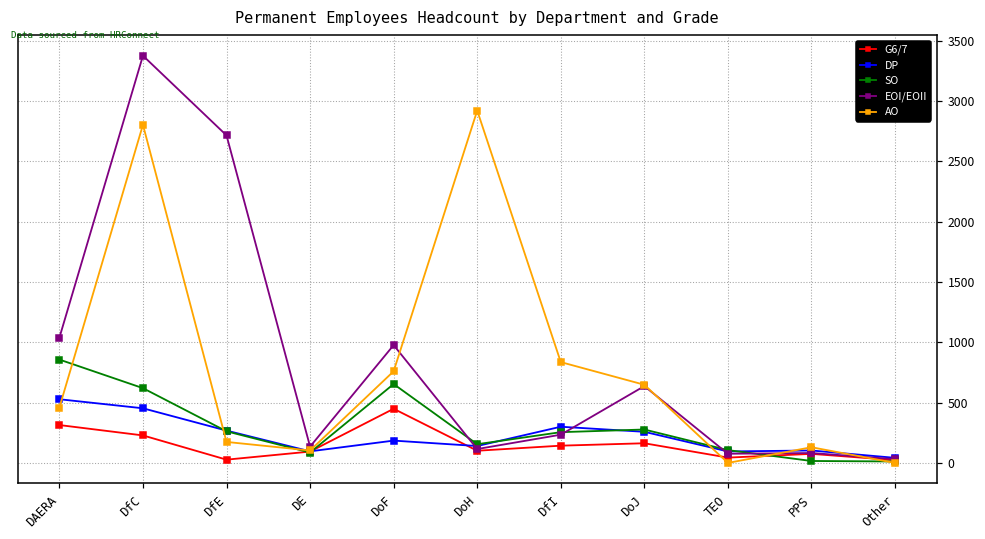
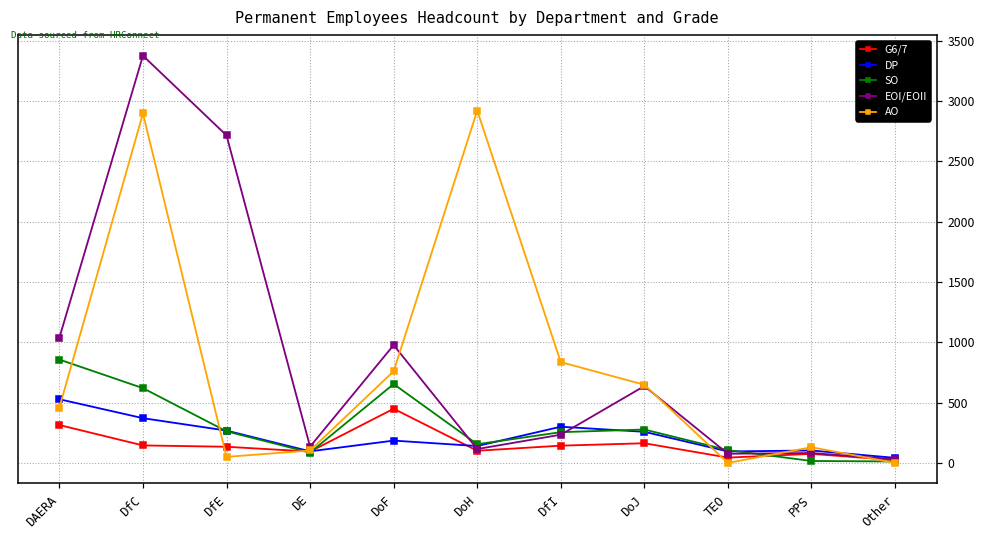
  {
    "G6/7": {
      "DAERA": 310,
-     "DfC": 230,
-     "DfE": 30,
+     "DfC": 150,
+     "DfE": 130,
      "DoF": 450,
      "DfI": 140,
      "DoJ": 160,
      "TEO": 40
    },
    "DP": {
      "DAERA": 530,
-     "DfC": 450,
+     "DfC": 370,
      "DoF": 190,
      "DfI": 300
    },
    "SO": {
      "DAERA": 860,
      "DfC": 620,
      "DoF": 650,
      "PPS": 20
    },
    "EOI/EOII": {
      "DAERA": 1040,
      "DfC": 3380,
      "DfE": 2720,
      "DE": 140,
      "DoF": 980
    },
    "AO": {
      "DAERA": 460,
-     "DfC": 2800,
-     "DfE": 170,
+     "DfC": 2900,
+     "DfE": 50,
      "DoF": 760,
      "DoH": 2920,
      "DfI": 840,
      "TEO": 0,
      "PPS": 130
    }
  }
